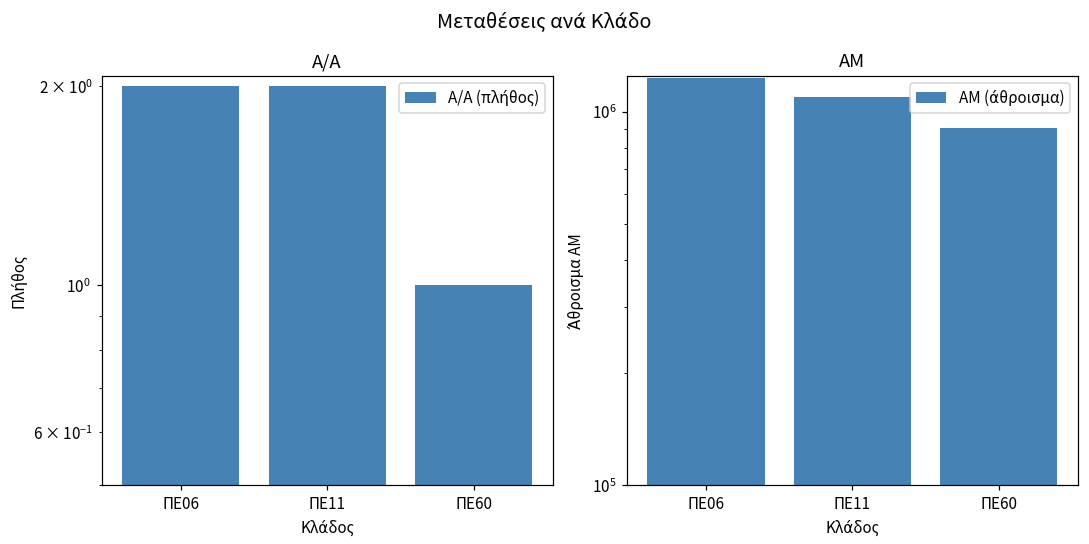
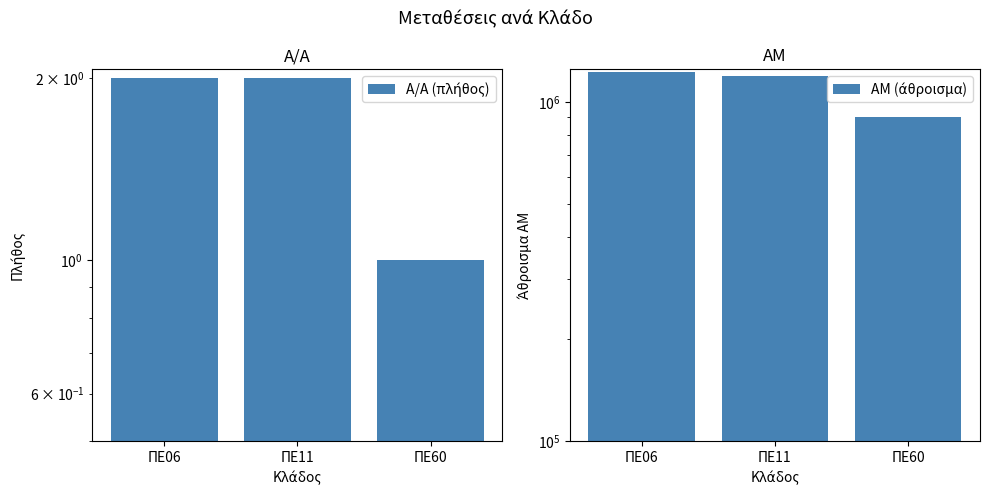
  {
    "ΑΜ": {
      "ΠΕ06": 1230000,
-     "ΠΕ11": 1100000,
+     "ΠΕ11": 1190000,
      "ΠΕ60": 900000
    }
  }
